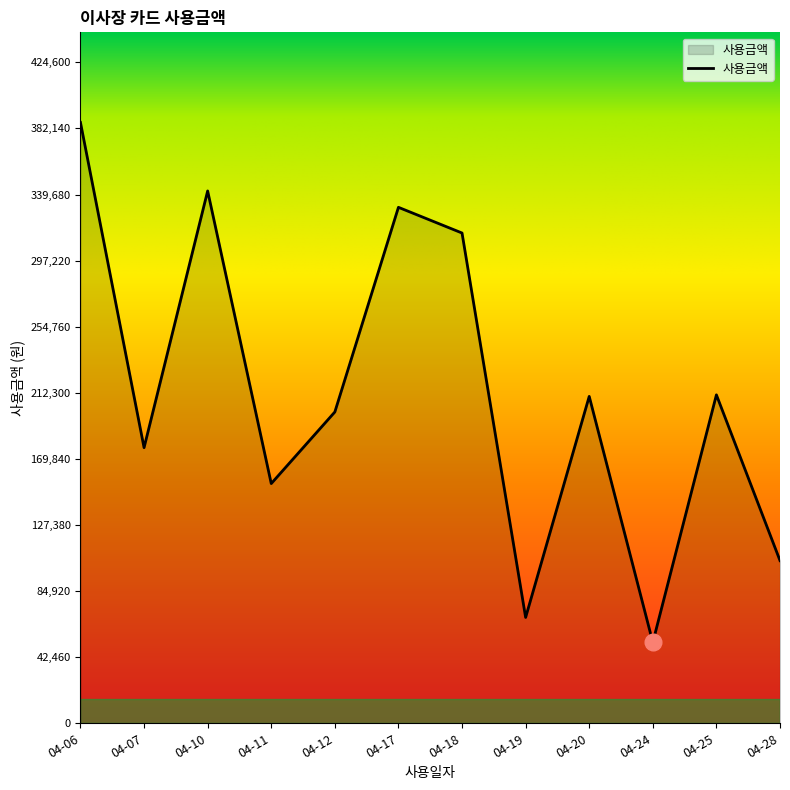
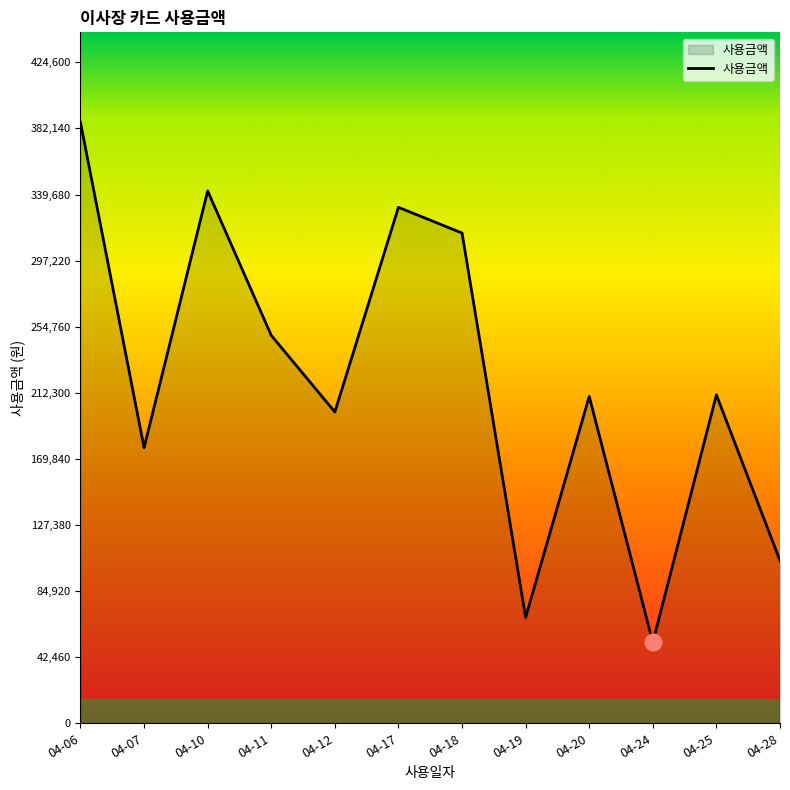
  {
    "사용금액": {
      "04-06": "386,000",
      "04-07": "177,000",
      "04-10": "342,000",
-     "04-11": "154,000",
+     "04-11": "249,000",
      "04-12": "200,000",
      "04-17": "331,000",
      "04-18": "315,000",
      "04-19": "68,000",
      "04-20": "210,000",
      "04-25": "211,000",
      "04-28": "105,000"
    }
  }
